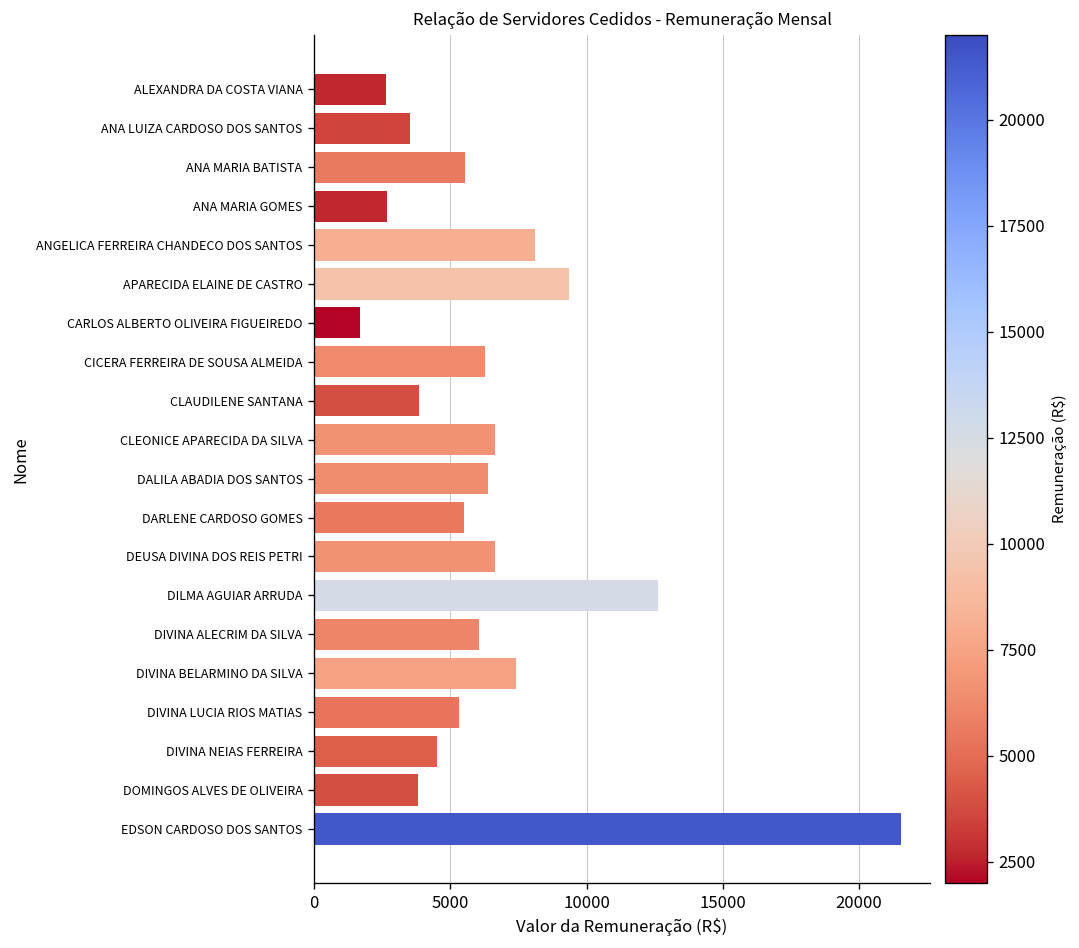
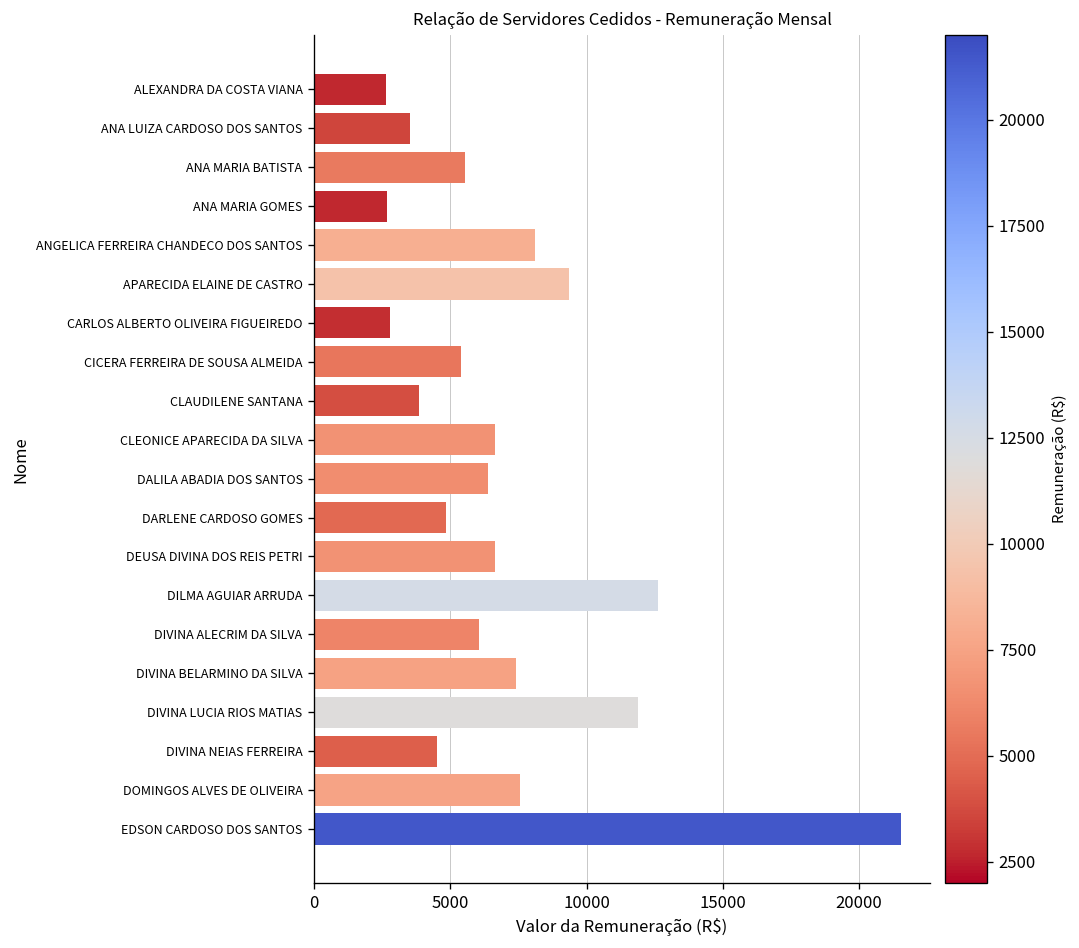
  {
    "ALEXANDRA DA COSTA VIANA": 2600,
    "ANA LUIZA CARDOSO DOS SANTOS": 3500,
    "ANA MARIA BATISTA": 5500,
    "ANA MARIA GOMES": 2700,
    "ANGELICA FERREIRA CHANDECO DOS SANTOS": 8100,
    "APARECIDA ELAINE DE CASTRO": 9400,
-   "CARLOS ALBERTO OLIVEIRA FIGUEIREDO": 1700,
-   "CICERA FERREIRA DE SOUSA ALMEIDA": 6300,
+   "CARLOS ALBERTO OLIVEIRA FIGUEIREDO": 2800,
+   "CICERA FERREIRA DE SOUSA ALMEIDA": 5400,
    "CLAUDILENE SANTANA": 3900,
    "CLEONICE APARECIDA DA SILVA": 6600,
    "DALILA ABADIA DOS SANTOS": 6400,
-   "DARLENE CARDOSO GOMES": 5500,
+   "DARLENE CARDOSO GOMES": 4800,
    "DEUSA DIVINA DOS REIS PETRI": 6600,
    "DILMA AGUIAR ARRUDA": 12600,
    "DIVINA ALECRIM DA SILVA": 6100,
    "DIVINA BELARMINO DA SILVA": 7400,
-   "DIVINA LUCIA RIOS MATIAS": 5300,
+   "DIVINA LUCIA RIOS MATIAS": 11900,
    "DIVINA NEIAS FERREIRA": 4500,
-   "DOMINGOS ALVES DE OLIVEIRA": 3800,
+   "DOMINGOS ALVES DE OLIVEIRA": 7500,
    "EDSON CARDOSO DOS SANTOS": 21500
  }
